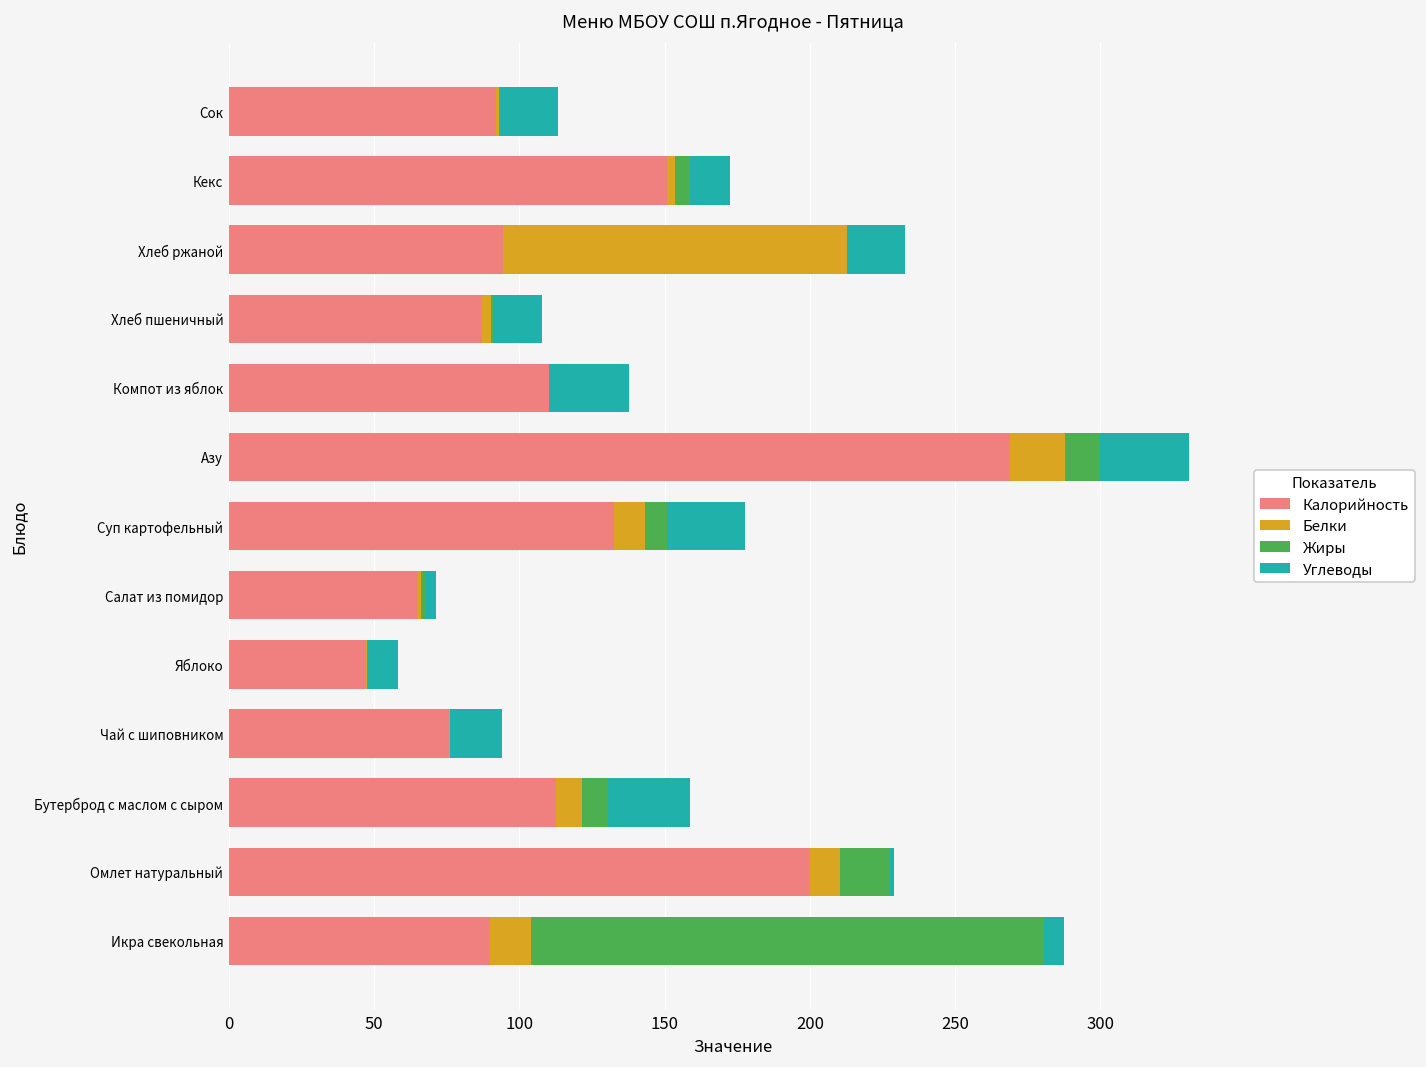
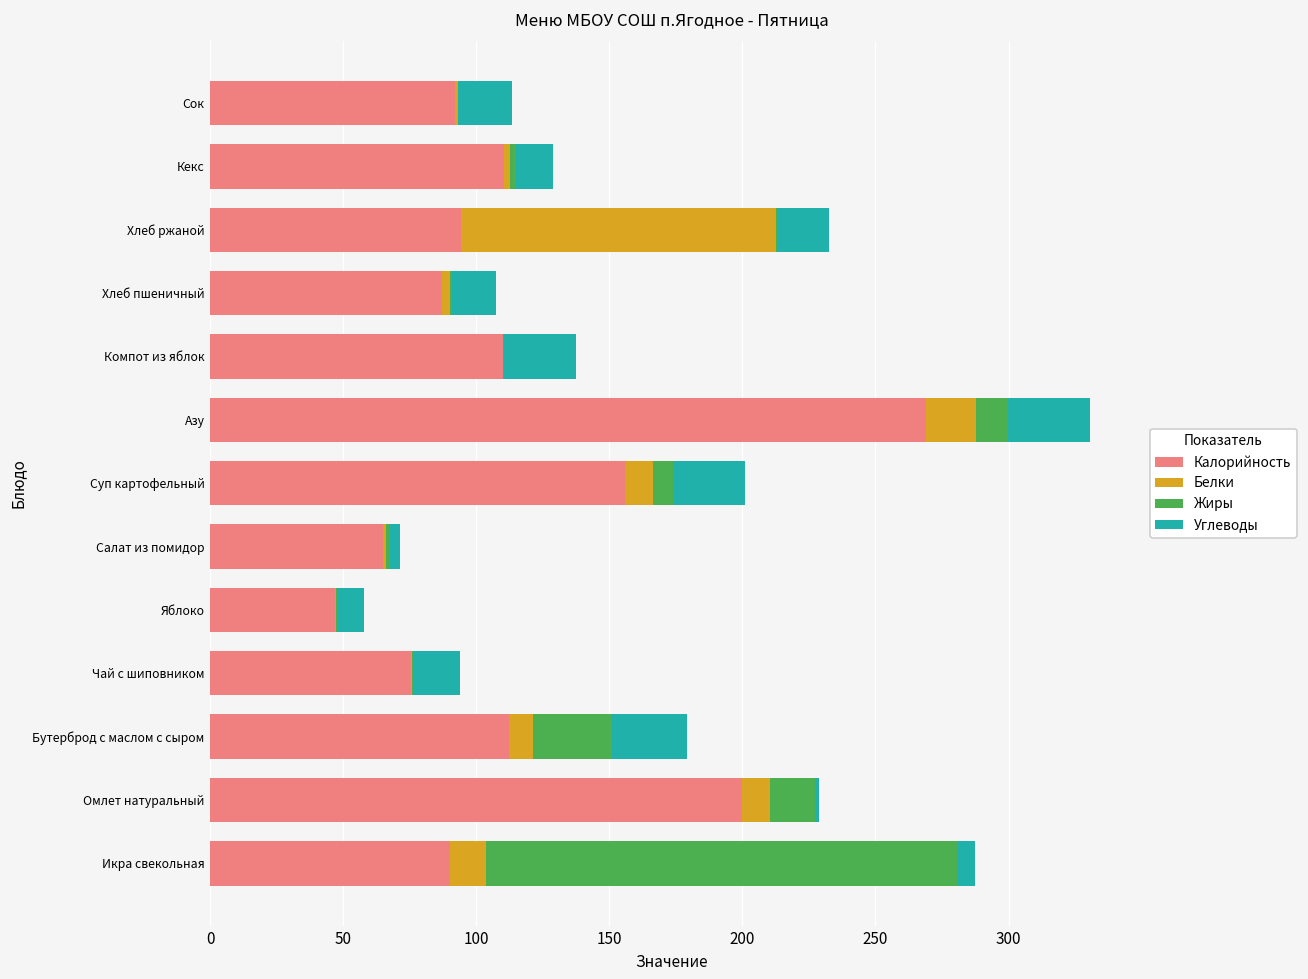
  {
    "Калорийность": {
      "Сок": 92,
-     "Кекс": 151,
+     "Кекс": 110,
      "Хлеб ржаной": 94,
      "Хлеб пшеничный": 87,
      "Компот из яблок": 110,
      "Азу": 269,
-     "Суп картофельный": 132,
+     "Суп картофельный": 156,
      "Салат из помидор": 65,
      "Яблоко": 47,
      "Чай с шиповником": 76,
      "Бутерброд с маслом с сыром": 112,
      "Омлет натуральный": 200,
      "Икра свекольная": 90
    },
    "Белки": {
      "Кекс": 2,
      "Хлеб ржаной": 118,
      "Хлеб пшеничный": 3,
      "Азу": 19,
      "Суп картофельный": 11,
      "Бутерброд с маслом с сыром": 9,
      "Омлет натуральный": 10,
      "Икра свекольная": 14
    },
    "Жиры": {
-     "Кекс": 5,
+     "Кекс": 2,
      "Азу": 12,
      "Суп картофельный": 8,
      "Салат из помидор": 2,
-     "Бутерброд с маслом с сыром": 9,
+     "Бутерброд с маслом с сыром": 30,
      "Омлет натуральный": 17,
      "Икра свекольная": 177
    },
    "Углеводы": {
      "Сок": 20,
      "Кекс": 14,
      "Хлеб ржаной": 20,
      "Хлеб пшеничный": 17,
      "Компот из яблок": 27,
      "Азу": 31,
      "Суп картофельный": 27,
      "Салат из помидор": 4,
      "Яблоко": 10,
      "Чай с шиповником": 18,
      "Бутерброд с маслом с сыром": 28,
      "Омлет натуральный": 2,
      "Икра свекольная": 7
    }
  }
